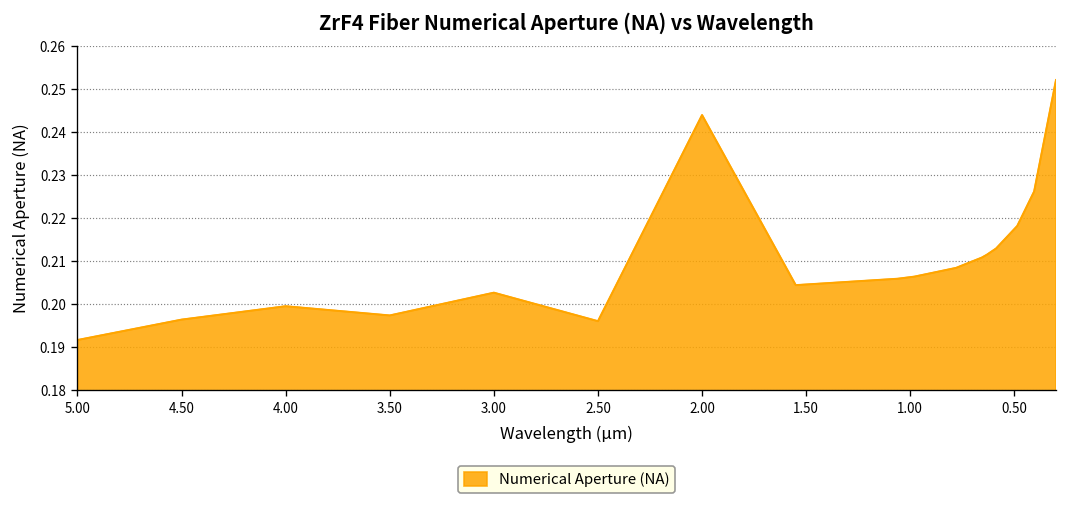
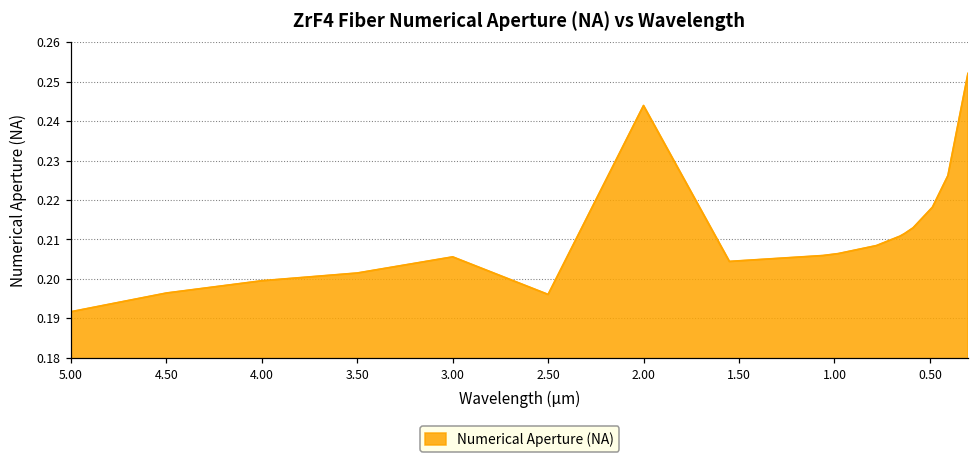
  {
    "5.00": 0.192,
    "4.50": 0.196,
    "4.00": 0.200,
-   "3.50": 0.197,
-   "3.00": 0.203,
+   "3.50": 0.201,
+   "3.00": 0.206,
    "2.50": 0.196,
    "2.00": 0.244
  }
